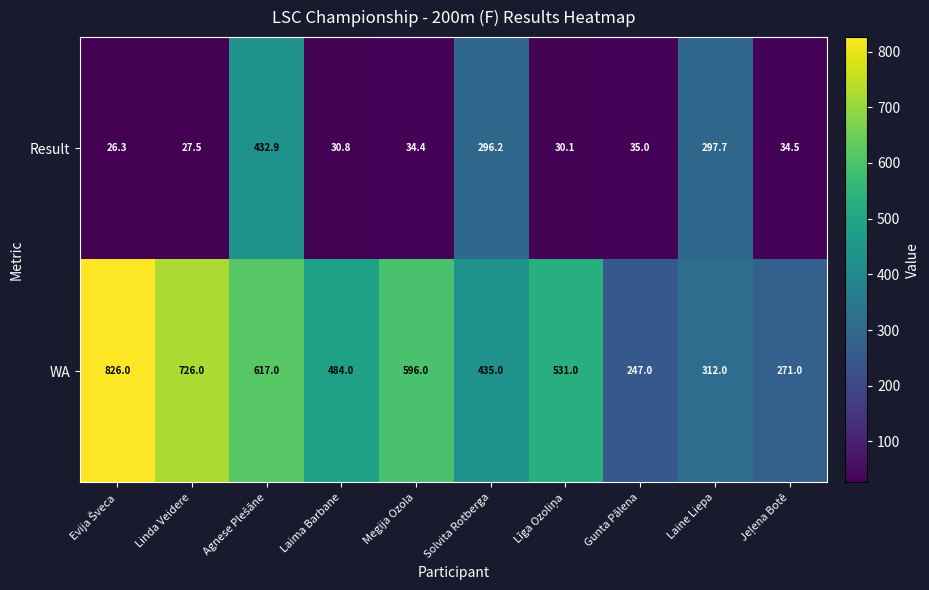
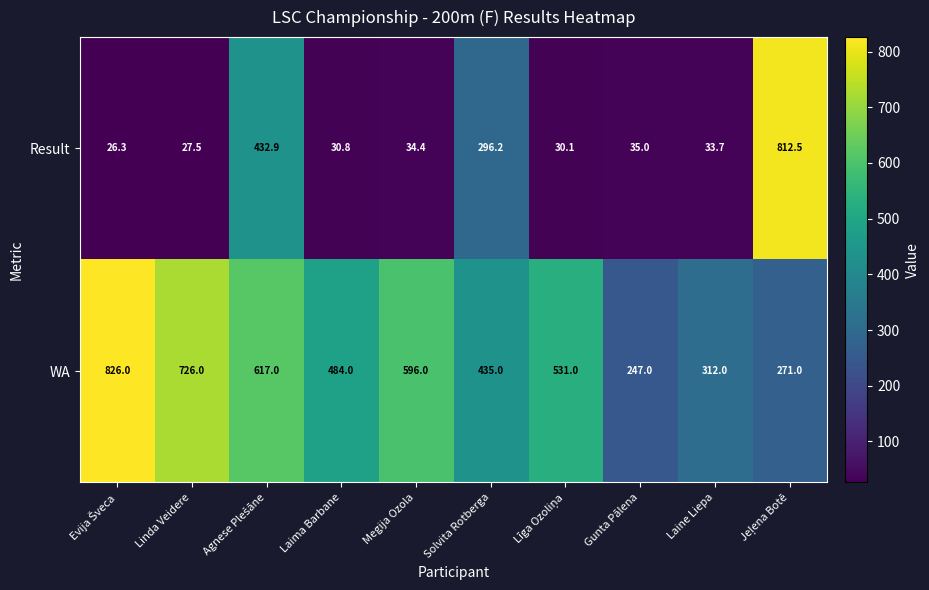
  {
    "Result": {
      "Evija Šveca": 26.3,
      "Linda Veidere": 27.5,
      "Agnese Plešāne": 432.9,
      "Laima Barbane": 30.8,
      "Megija Ozola": 34.4,
      "Solvita Rotberga": 296.2,
      "Līga Ozoliņa": 30.1,
      "Gunta Pālena": 35.0,
-     "Laine Liepa": 297.7,
-     "Jeļena Botē": 34.5
+     "Laine Liepa": 33.7,
+     "Jeļena Botē": 812.5
    },
    "WA": {
      "Evija Šveca": 826.0,
      "Linda Veidere": 726.0,
      "Agnese Plešāne": 617.0,
      "Laima Barbane": 484.0,
      "Megija Ozola": 596.0,
      "Solvita Rotberga": 435.0,
      "Līga Ozoliņa": 531.0,
      "Gunta Pālena": 247.0,
      "Laine Liepa": 312.0,
      "Jeļena Botē": 271.0
    }
  }
